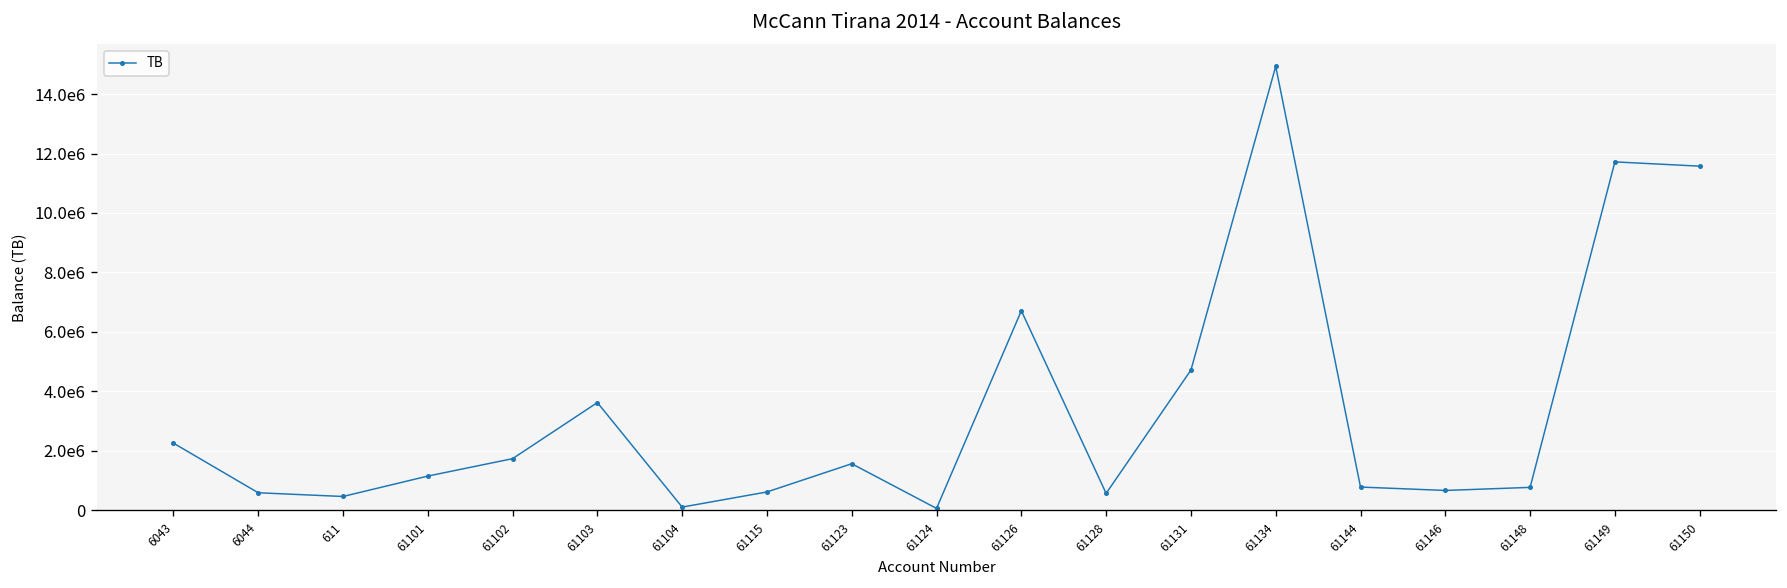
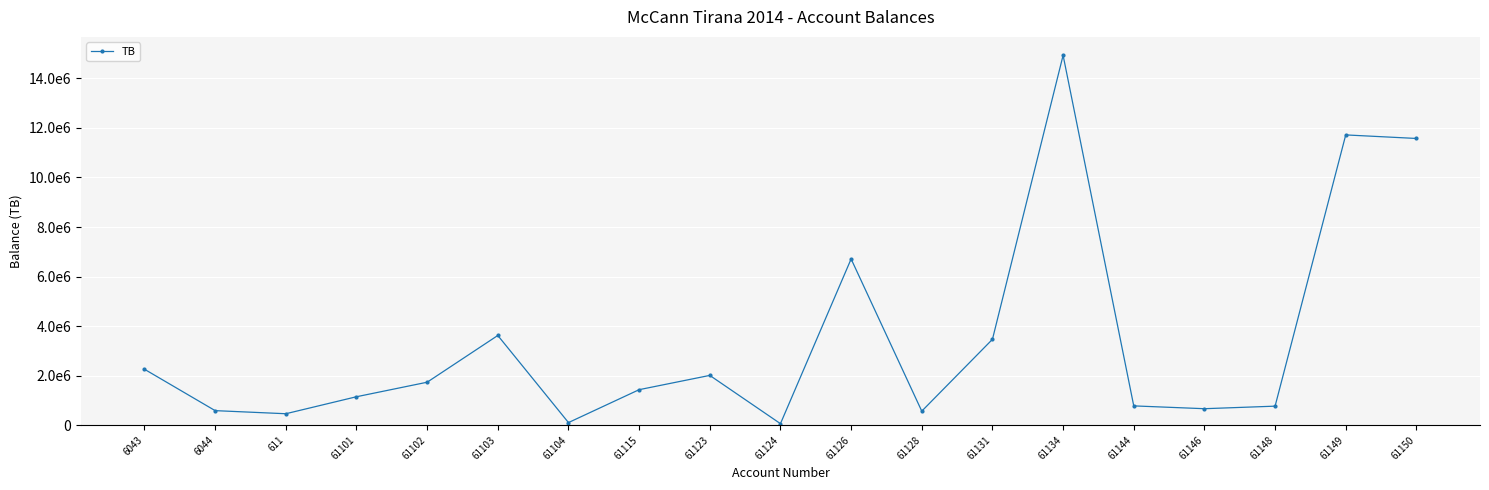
  {
    "6043": 2300000,
    "6044": 600000,
    "611": 500000,
    "61101": 1100000,
    "61102": 1700000,
    "61103": 3600000,
    "61104": 100000,
-   "61115": 600000,
-   "61123": 1600000,
+   "61115": 1400000,
+   "61123": 2000000,
    "61124": 100000,
    "61126": 6700000,
    "61128": 600000,
-   "61131": 4700000,
+   "61131": 3500000,
    "61134": 14900000,
    "61144": 800000,
    "61146": 700000,
    "61148": 800000,
    "61149": 11700000,
    "61150": 11600000
  }
